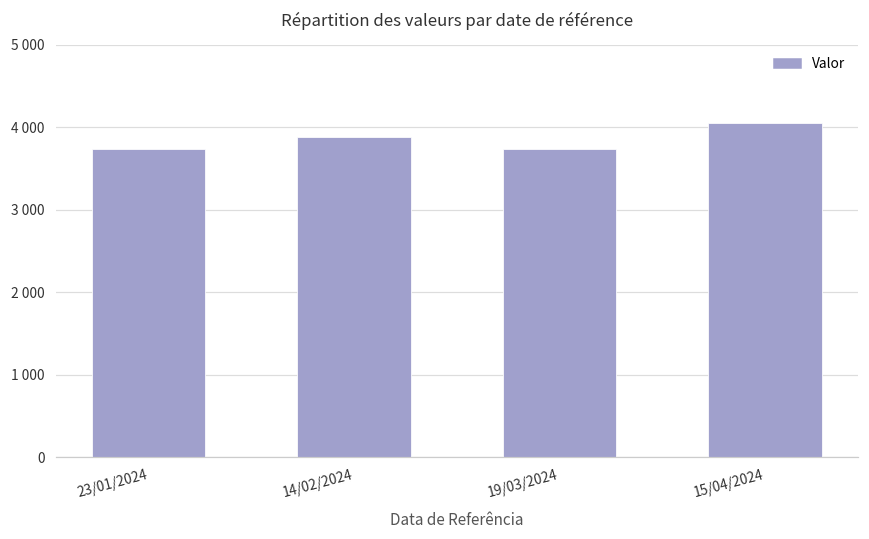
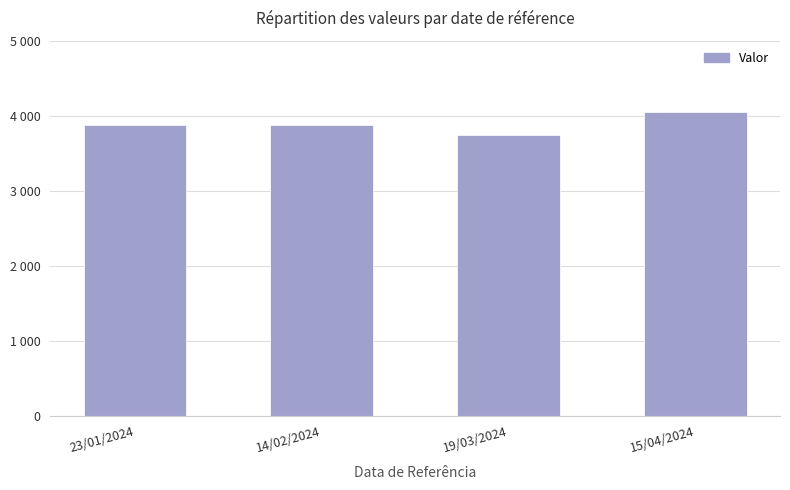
  {
-   "23/01/2024": 3700,
+   "23/01/2024": 3900,
    "14/02/2024": 3900,
    "19/03/2024": 3700,
    "15/04/2024": 4100
  }
